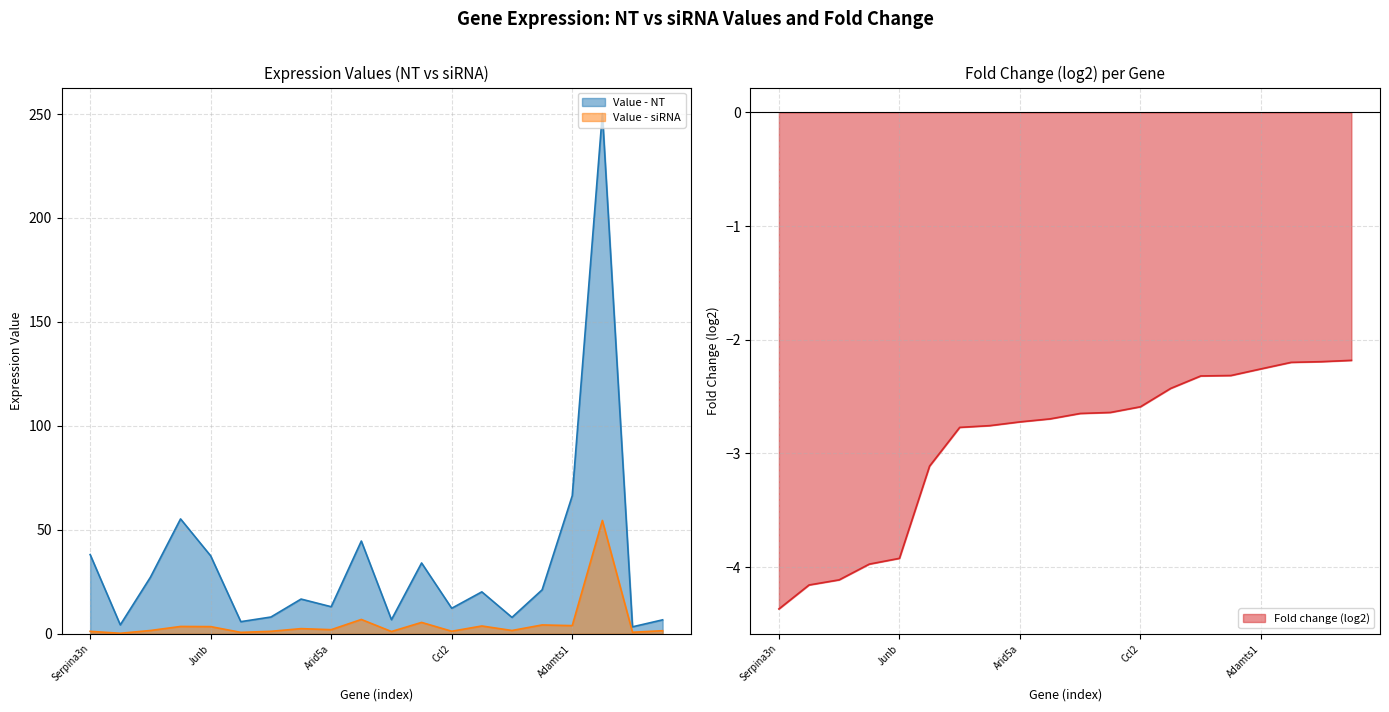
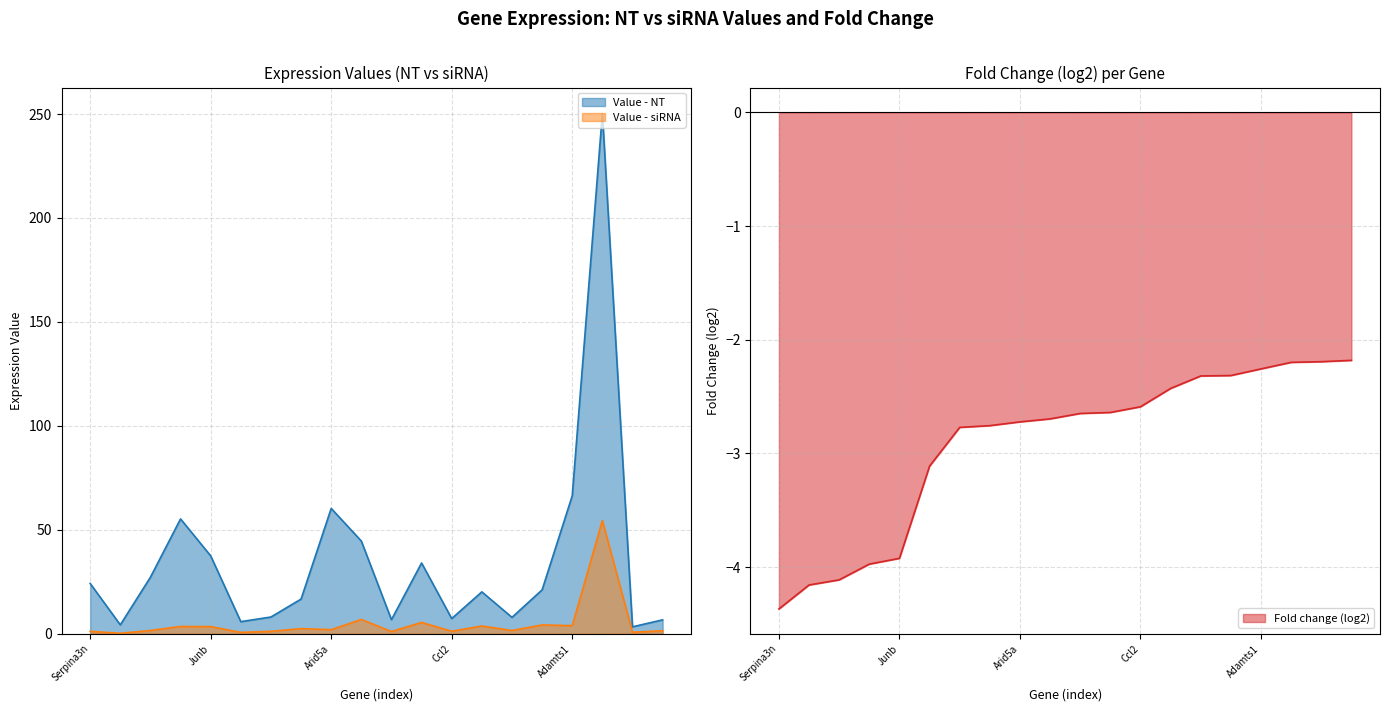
  {
    "Expression Values (NT vs siRNA)": {
      "Value - NT": {
-       "Serpina3n": 38,
+       "Serpina3n": 24,
        "Junb": 37,
-       "Arid5a": 13,
-       "Ccl2": 12,
+       "Arid5a": 60,
+       "Ccl2": 7,
        "Adamts1": 66
      },
      "Value - siRNA": {
        "Serpina3n": 1,
        "Junb": 3,
        "Arid5a": 2,
        "Ccl2": 1,
        "Adamts1": 4
      }
    }
  }
